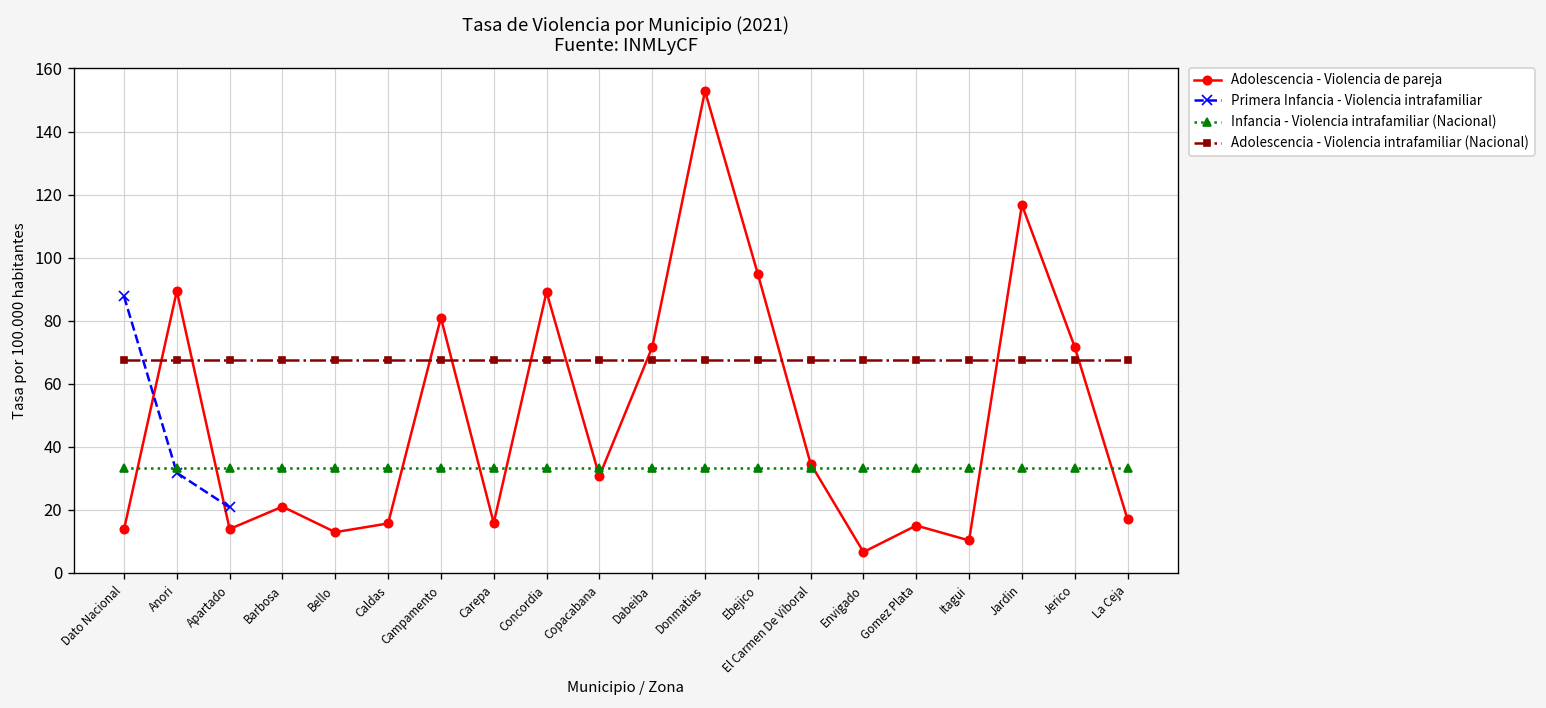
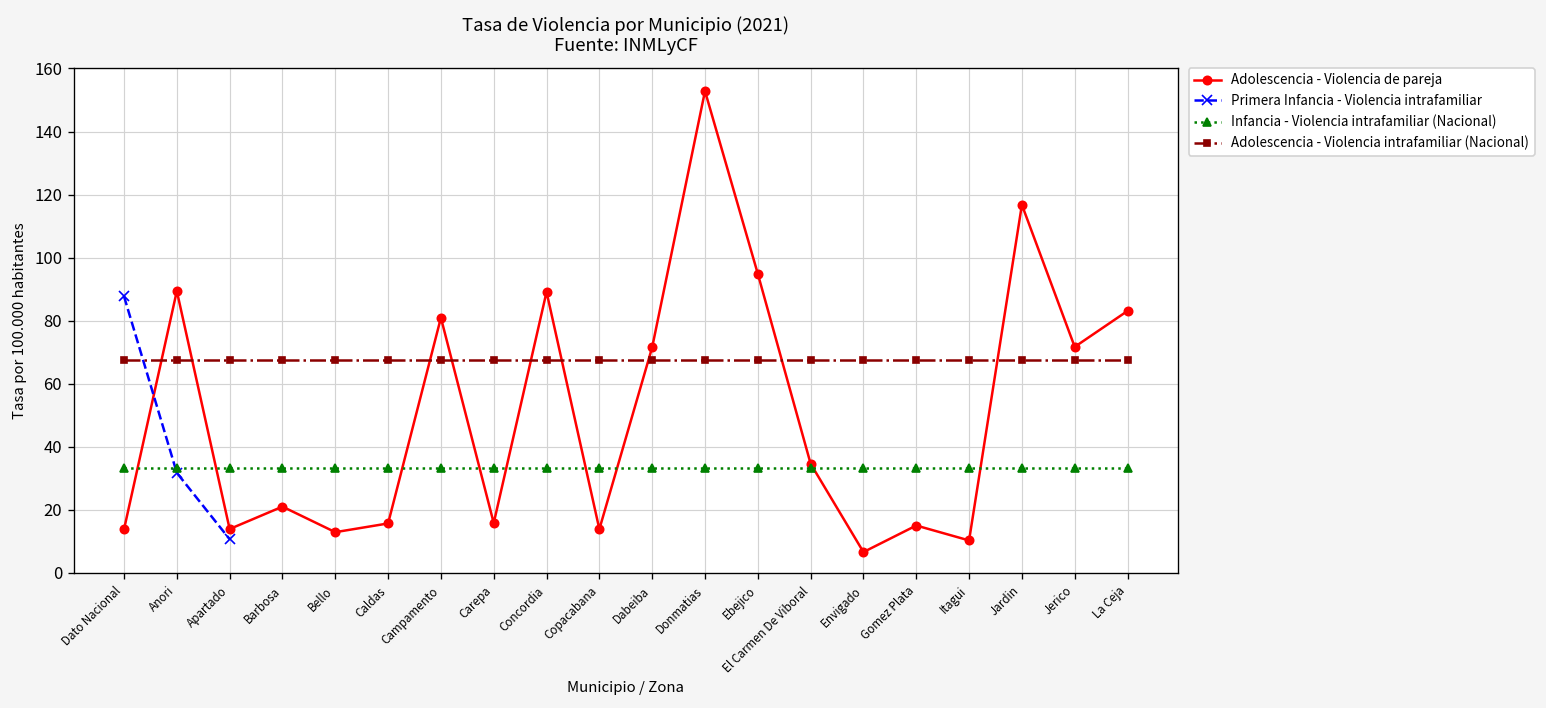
  {
    "Adolescencia - Violencia de pareja": {
      "Dato Nacional": 14,
      "Anori": 89,
      "Apartado": 14,
      "Barbosa": 21,
      "Bello": 13,
      "Caldas": 16,
      "Campamento": 81,
      "Carepa": 16,
      "Concordia": 89,
-     "Copacabana": 31,
+     "Copacabana": 14,
      "Dabeiba": 72,
      "Donmatias": 153,
      "Ebejico": 95,
      "El Carmen De Viboral": 35,
      "Envigado": 7,
      "Gomez Plata": 15,
      "Itagui": 10,
      "Jardin": 117,
      "Jerico": 72,
-     "La Ceja": 17
+     "La Ceja": 83
    },
    "Primera Infancia - Violencia intrafamiliar": {
      "Dato Nacional": 88,
      "Anori": 32,
-     "Apartado": 21
+     "Apartado": 11
    },
    "Infancia - Violencia intrafamiliar (Nacional)": {
      "Dato Nacional": 33,
      "Anori": 33,
      "Apartado": 33,
      "Barbosa": 33,
      "Bello": 33,
      "Caldas": 33,
      "Campamento": 33,
      "Carepa": 33,
      "Concordia": 33,
      "Copacabana": 33,
      "Dabeiba": 33,
      "Donmatias": 33,
      "Ebejico": 33,
      "El Carmen De Viboral": 33,
      "Envigado": 33,
      "Gomez Plata": 33,
      "Itagui": 33,
      "Jardin": 33,
      "Jerico": 33,
      "La Ceja": 33
    },
    "Adolescencia - Violencia intrafamiliar (Nacional)": {
      "Dato Nacional": 67,
      "Anori": 67,
      "Apartado": 67,
      "Barbosa": 67,
      "Bello": 67,
      "Caldas": 67,
      "Campamento": 67,
      "Carepa": 67,
      "Concordia": 67,
      "Copacabana": 67,
      "Dabeiba": 67,
      "Donmatias": 67,
      "Ebejico": 67,
      "El Carmen De Viboral": 67,
      "Envigado": 67,
      "Gomez Plata": 67,
      "Itagui": 67,
      "Jardin": 67,
      "Jerico": 67,
      "La Ceja": 67
    }
  }
